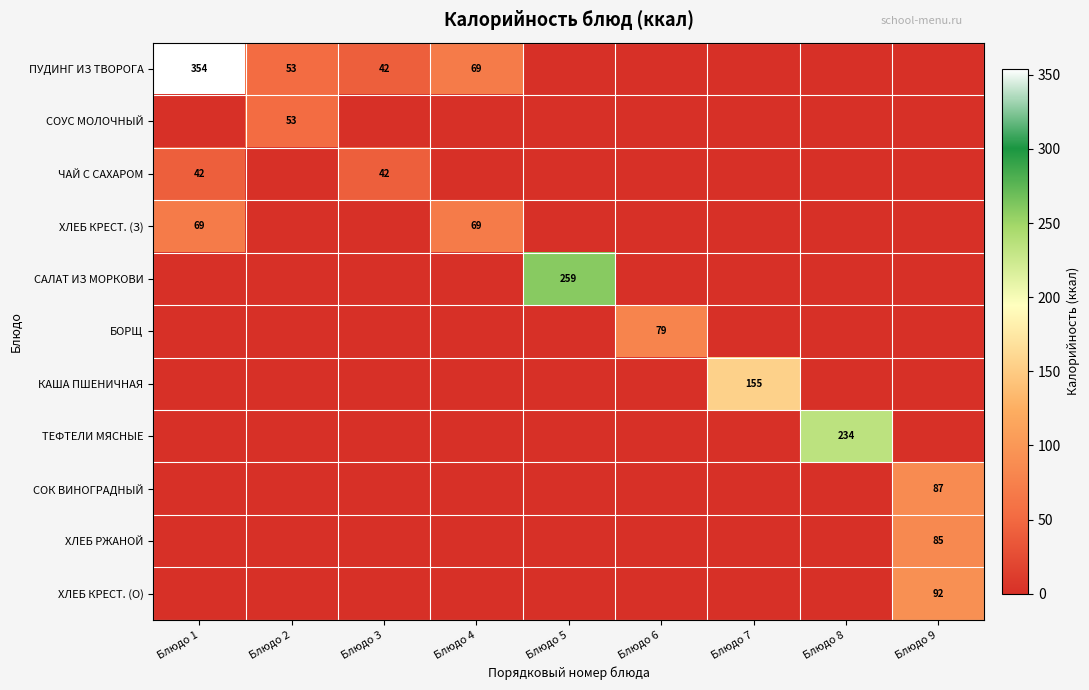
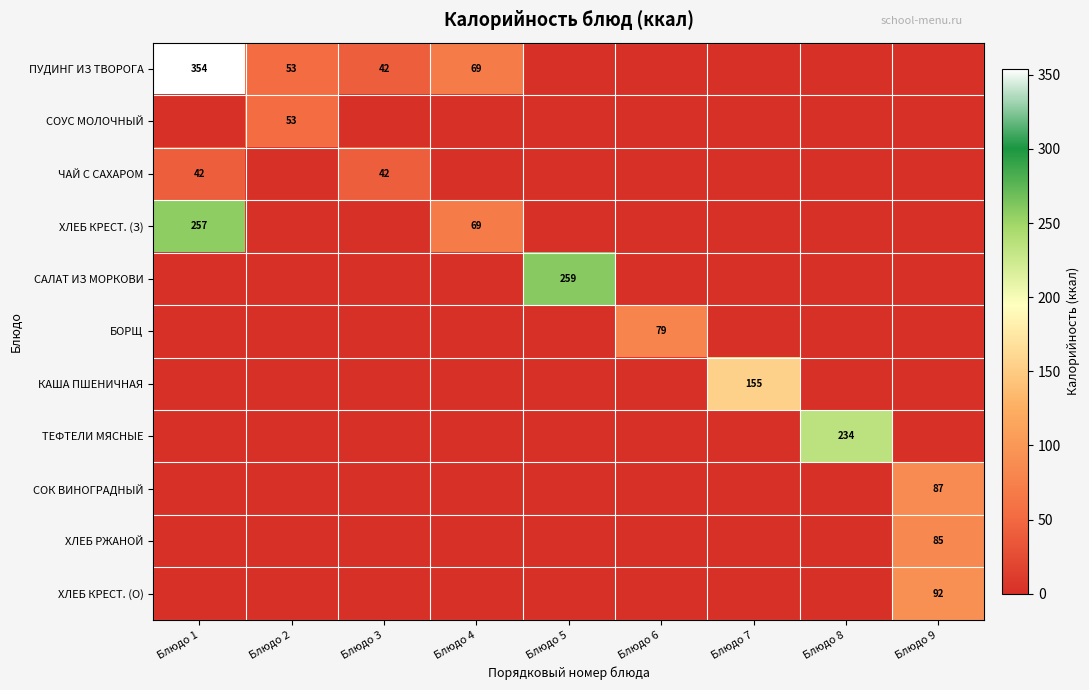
  {
    "ПУДИНГ ИЗ ТВОРОГА": {
      "Блюдо 1": 354,
      "Блюдо 2": 53,
      "Блюдо 3": 42,
      "Блюдо 4": 69
    },
    "СОУС МОЛОЧНЫЙ": {
      "Блюдо 2": 53
    },
    "ЧАЙ С САХАРОМ": {
      "Блюдо 1": 42,
      "Блюдо 3": 42
    },
    "ХЛЕБ КРЕСТ. (З)": {
-     "Блюдо 1": 69,
+     "Блюдо 1": 257,
      "Блюдо 4": 69
    },
    "САЛАТ ИЗ МОРКОВИ": {
      "Блюдо 5": 259
    },
    "БОРЩ": {
      "Блюдо 6": 79
    },
    "КАША ПШЕНИЧНАЯ": {
      "Блюдо 7": 155
    },
    "ТЕФТЕЛИ МЯСНЫЕ": {
      "Блюдо 8": 234
    },
    "СОК ВИНОГРАДНЫЙ": {
      "Блюдо 9": 87
    },
    "ХЛЕБ РЖАНОЙ": {
      "Блюдо 9": 85
    },
    "ХЛЕБ КРЕСТ. (О)": {
      "Блюдо 9": 92
    }
  }
